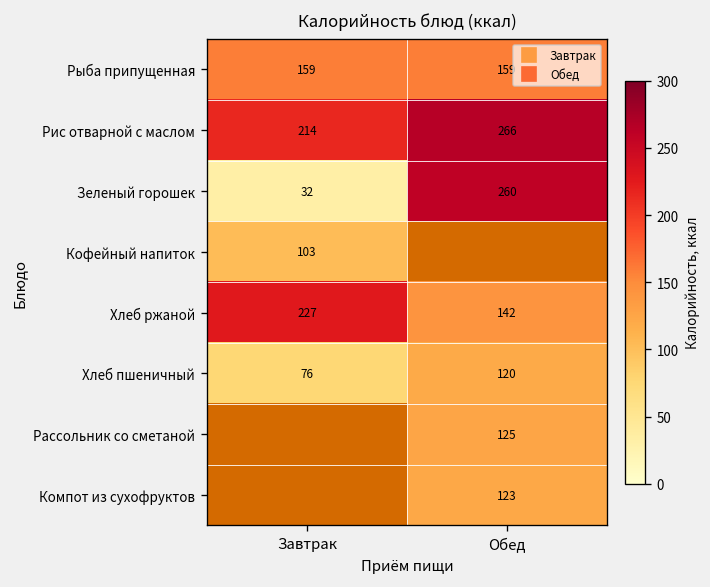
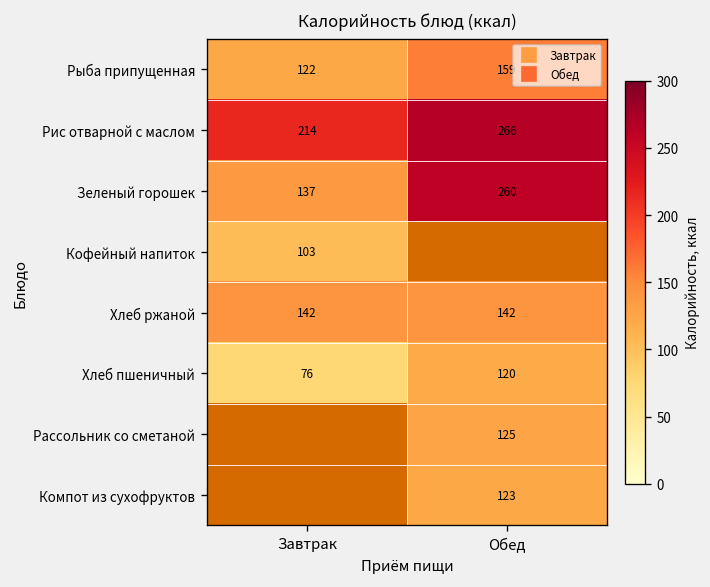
  {
    "Рыба припущенная": {
-     "Завтрак": 159
+     "Завтрак": 122
    },
    "Рис отварной с маслом": {
      "Завтрак": 214,
      "Обед": 266
    },
    "Зеленый горошек": {
-     "Завтрак": 32,
+     "Завтрак": 137,
      "Обед": 260
    },
    "Кофейный напиток": {
      "Завтрак": 103
    },
    "Хлеб ржаной": {
-     "Завтрак": 227,
+     "Завтрак": 142,
      "Обед": 142
    },
    "Хлеб пшеничный": {
      "Завтрак": 76,
      "Обед": 120
    },
    "Рассольник со сметаной": {
      "Обед": 125
    },
    "Компот из сухофруктов": {
      "Обед": 123
    }
  }
